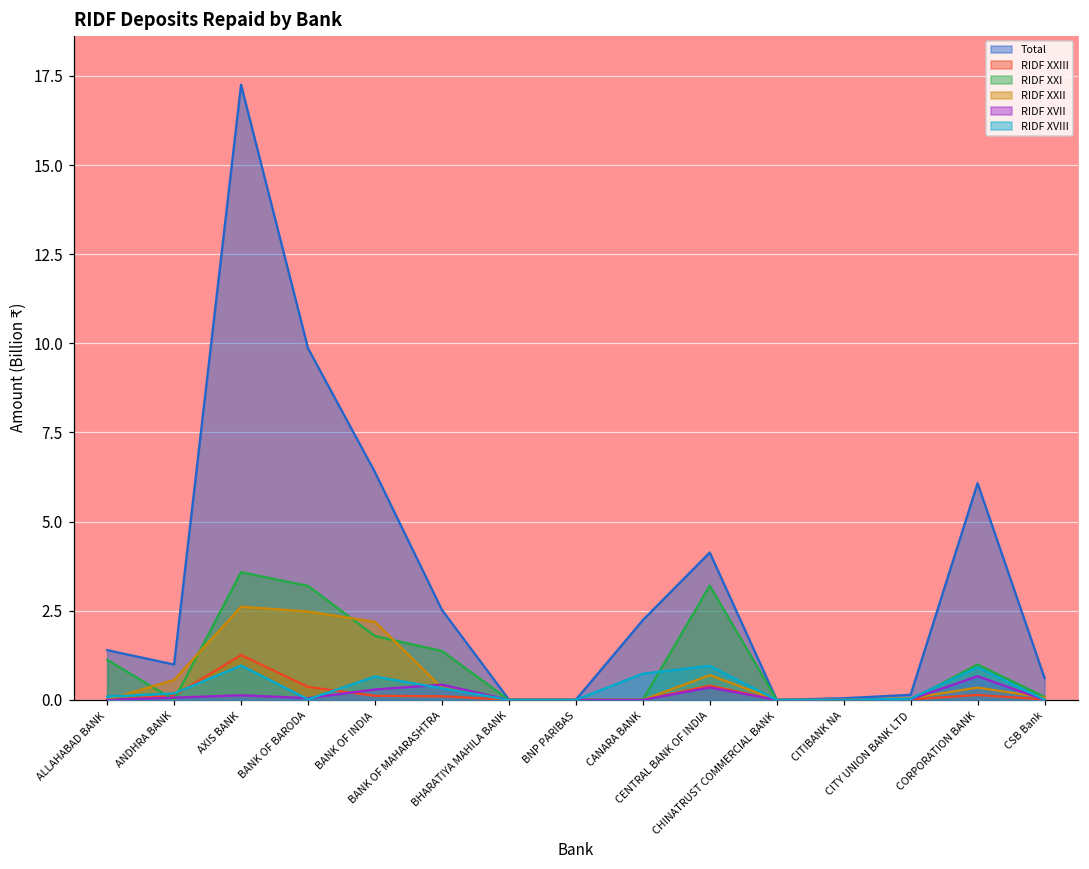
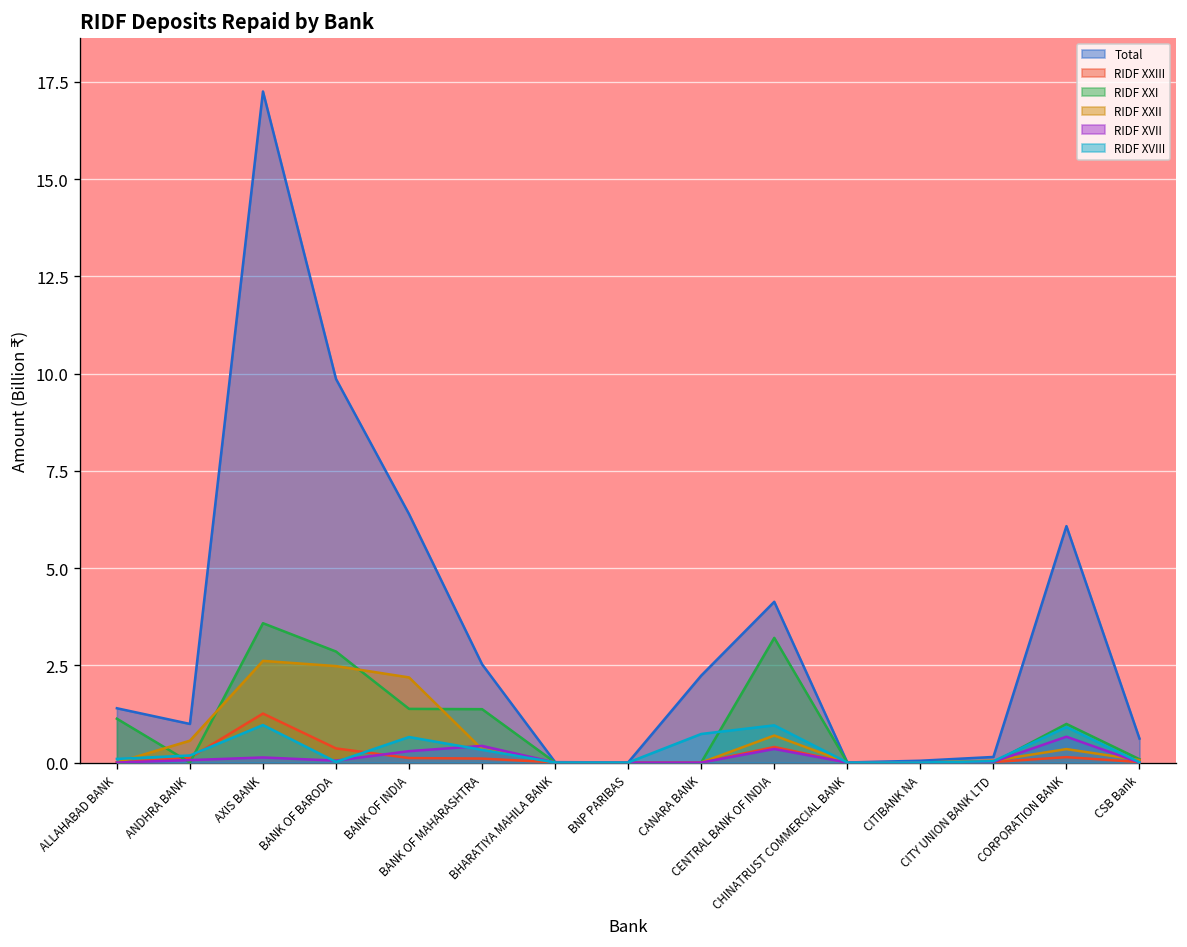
  {
    "RIDF XXI": {
      "ALLAHABAD BANK": 1.1,
      "AXIS BANK": 3.6,
-     "BANK OF BARODA": 3.2,
-     "BANK OF INDIA": 1.8,
+     "BANK OF BARODA": 2.9,
+     "BANK OF INDIA": 1.4,
      "BANK OF MAHARASHTRA": 1.4,
      "CENTRAL BANK OF INDIA": 3.2,
      "CORPORATION BANK": 1.0
    },
    "RIDF XVII": {
      "AXIS BANK": 0.1,
      "BANK OF INDIA": 0.3,
      "BANK OF MAHARASHTRA": 0.4,
      "CORPORATION BANK": 0.7
    }
  }
